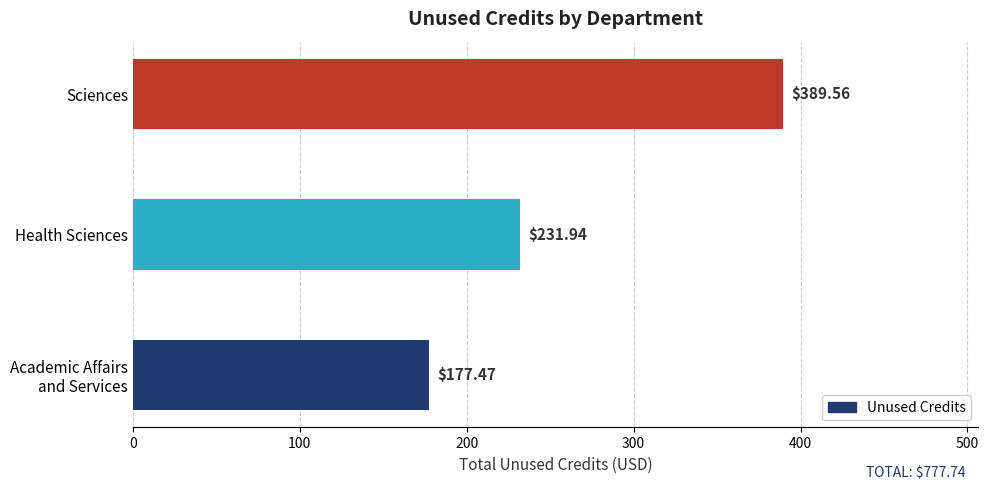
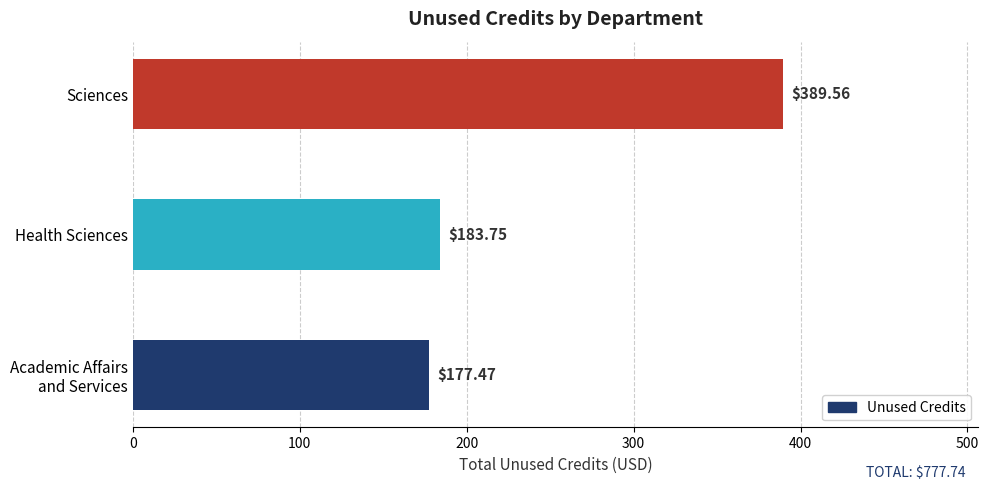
  {
    "Sciences": "$389.56",
-   "Health Sciences": "$231.94",
+   "Health Sciences": "$183.75",
    "Academic Affairs and Services": "$177.47"
  }
